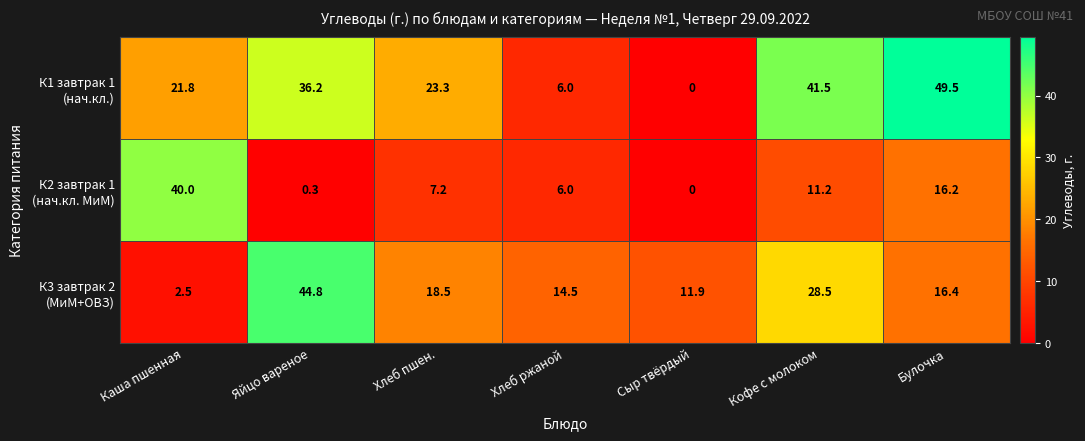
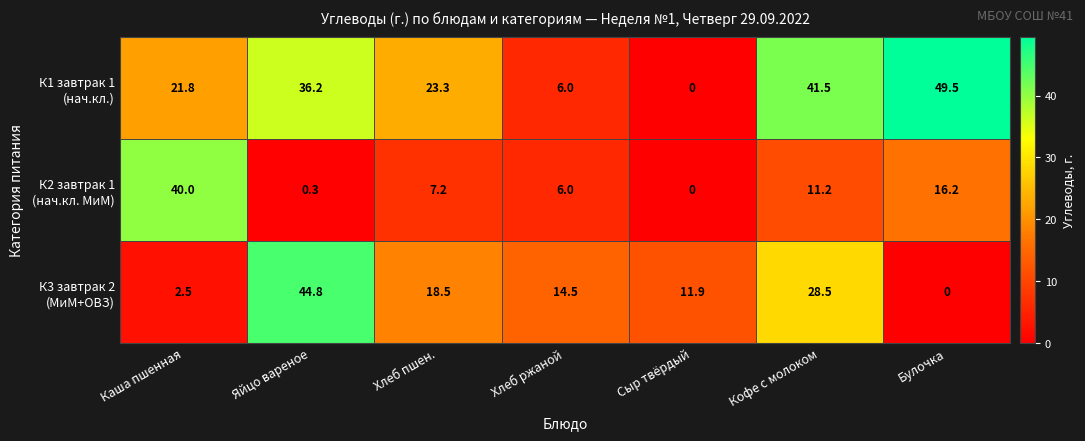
  {
    "К1 завтрак 1 (нач.кл.)": {
      "Каша пшенная": 21.8,
      "Яйцо вареное": 36.2,
      "Хлеб пшен.": 23.3,
      "Хлеб ржаной": 6.0,
      "Сыр твёрдый": 0,
      "Кофе с молоком": 41.5,
      "Булочка": 49.5
    },
    "К2 завтрак 1 (нач.кл. МиМ)": {
      "Каша пшенная": 40.0,
      "Яйцо вареное": 0.3,
      "Хлеб пшен.": 7.2,
      "Хлеб ржаной": 6.0,
      "Сыр твёрдый": 0,
      "Кофе с молоком": 11.2,
      "Булочка": 16.2
    },
    "К3 завтрак 2 (МиМ+ОВЗ)": {
      "Каша пшенная": 2.5,
      "Яйцо вареное": 44.8,
      "Хлеб пшен.": 18.5,
      "Хлеб ржаной": 14.5,
      "Сыр твёрдый": 11.9,
      "Кофе с молоком": 28.5,
-     "Булочка": 16.4
+     "Булочка": 0
    }
  }
